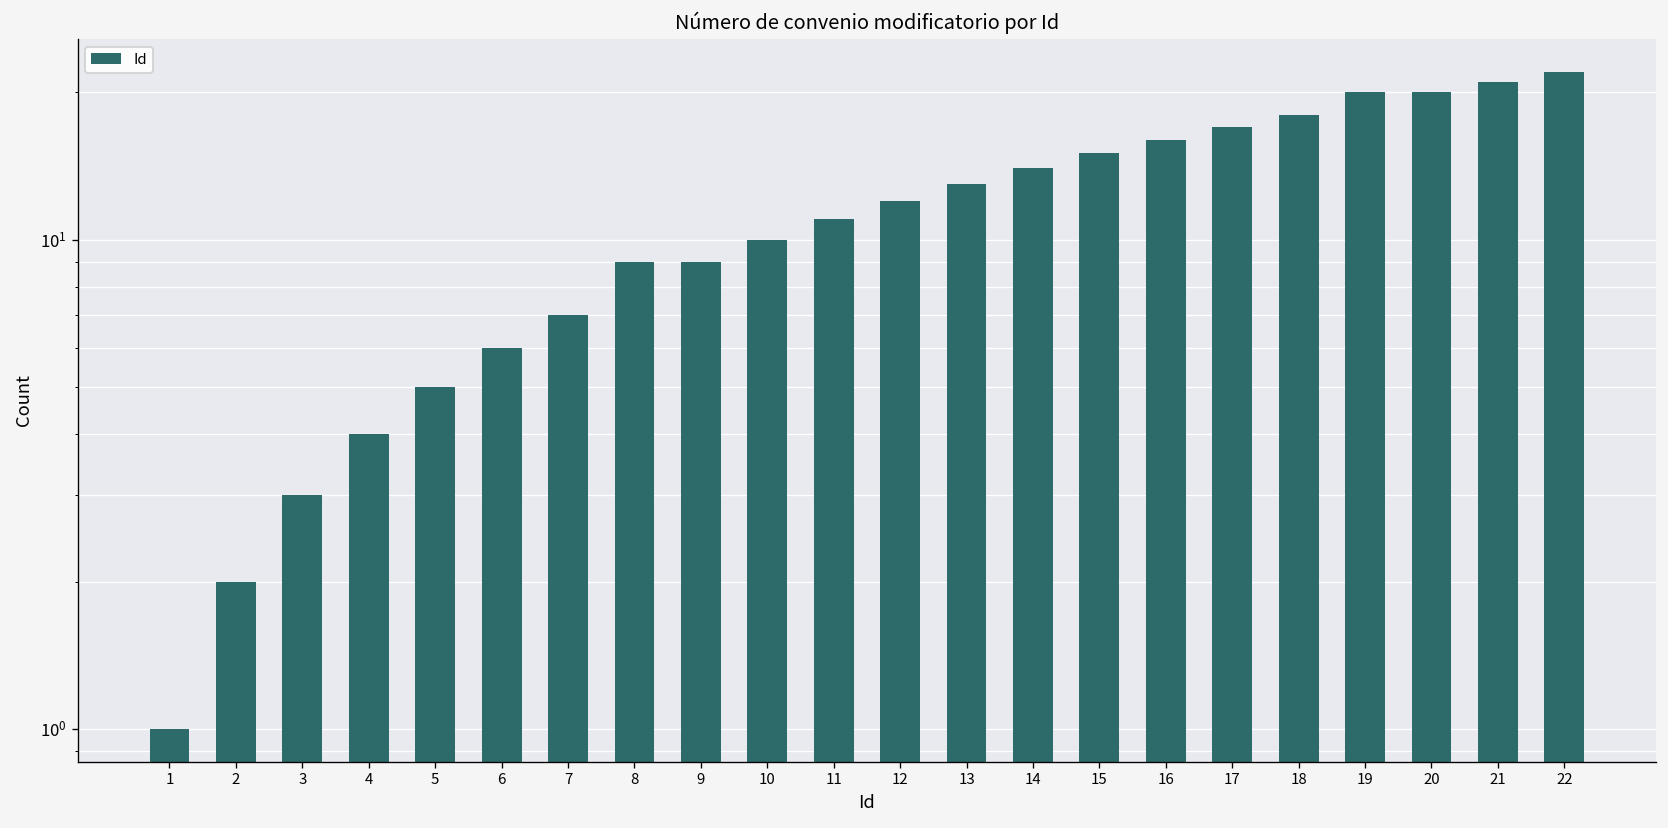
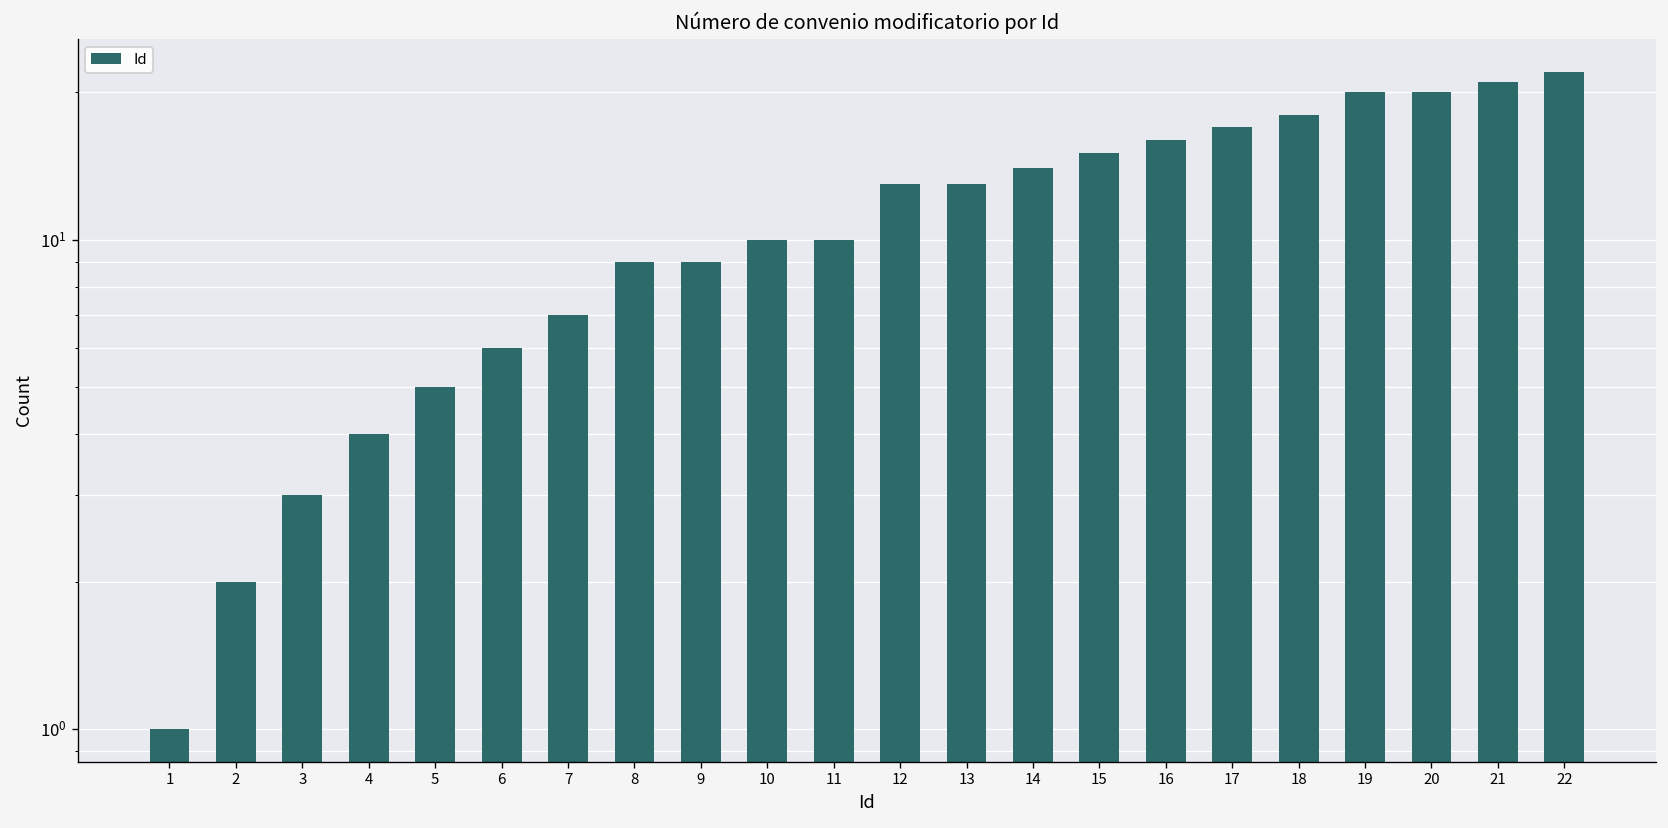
  {
    "1": 1,
    "2": 2,
    "3": 3,
    "4": 4,
    "5": 5,
    "6": 6,
    "7": 7,
    "8": 9,
    "9": 9,
    "10": 10,
-   "11": 11,
-   "12": 12,
+   "11": 10,
+   "12": 13,
    "13": 13,
    "14": 14,
    "15": 15,
    "16": 16,
    "17": 17,
    "18": 18,
    "19": 20,
    "20": 20,
    "21": 21,
    "22": 22
  }
